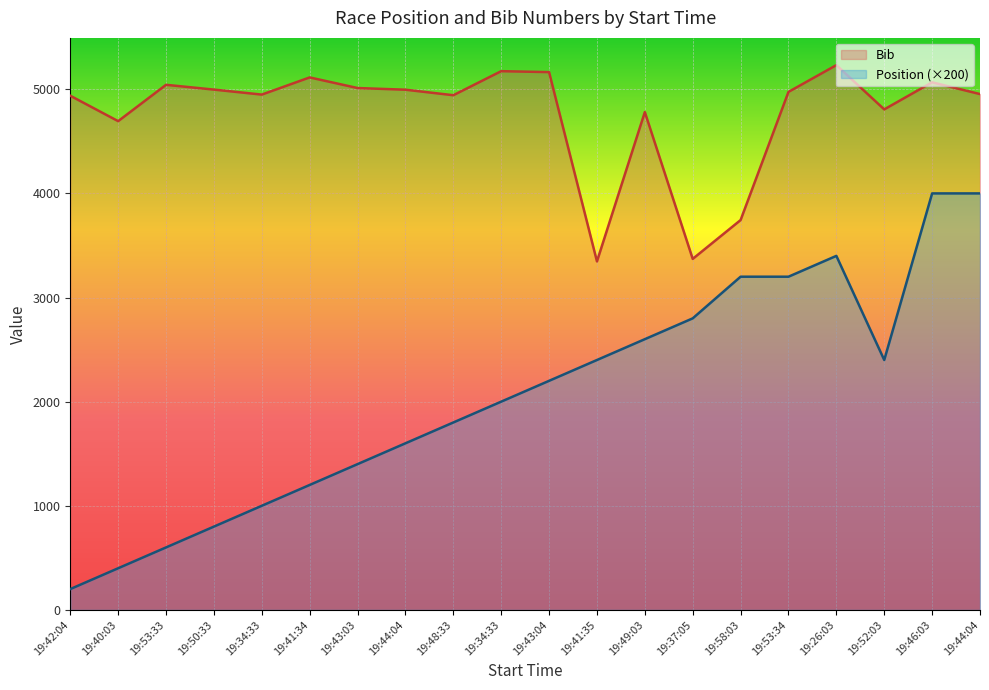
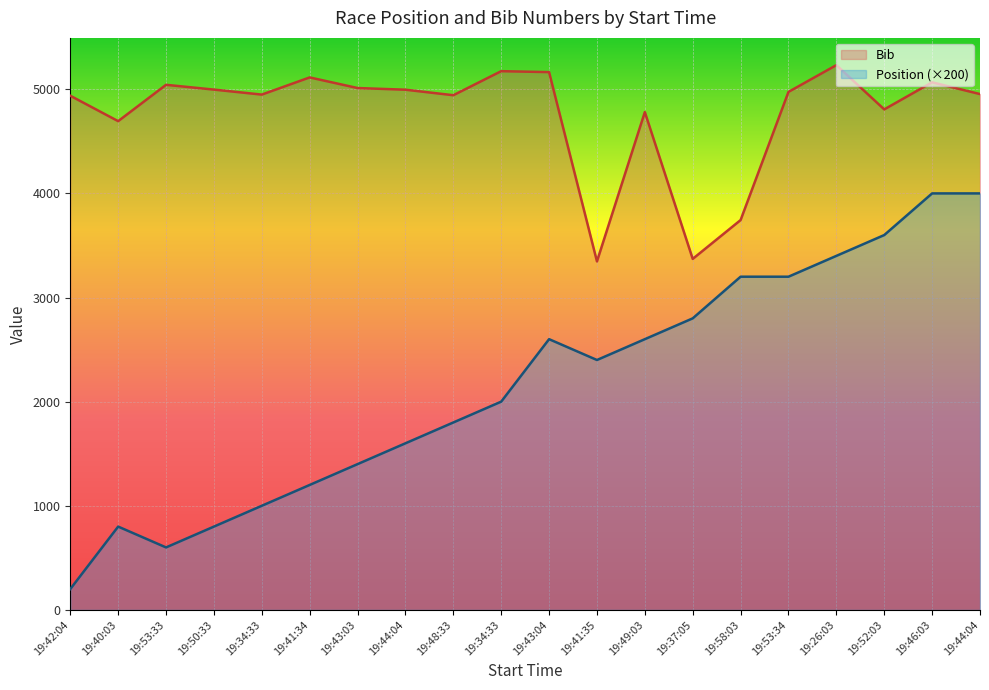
  {
    "Bib": {
      "19:42:04": 4940,
      "19:40:03": 4690,
      "19:53:33": 5040,
      "19:50:33": 5000,
      "19:41:34": 5110,
      "19:43:03": 5010,
      "19:48:33": 4940,
      "19:43:04": 5170,
      "19:41:35": 3350,
      "19:49:03": 4780,
      "19:37:05": 3370,
      "19:58:03": 3740,
      "19:53:34": 4980,
      "19:52:03": 4810
    },
    "Position (×200)": {
      "19:42:04": 200,
-     "19:40:03": 400,
+     "19:40:03": 800,
      "19:53:33": 600,
      "19:50:33": 800,
      "19:41:34": 1200,
      "19:43:03": 1400,
      "19:48:33": 1800,
-     "19:43:04": 2200,
+     "19:43:04": 2600,
      "19:41:35": 2400,
      "19:49:03": 2600,
      "19:37:05": 2800,
      "19:58:03": 3200,
      "19:53:34": 3200,
      "19:26:03": 3400,
-     "19:52:03": 2400,
+     "19:52:03": 3600,
      "19:46:03": 4000
    }
  }
